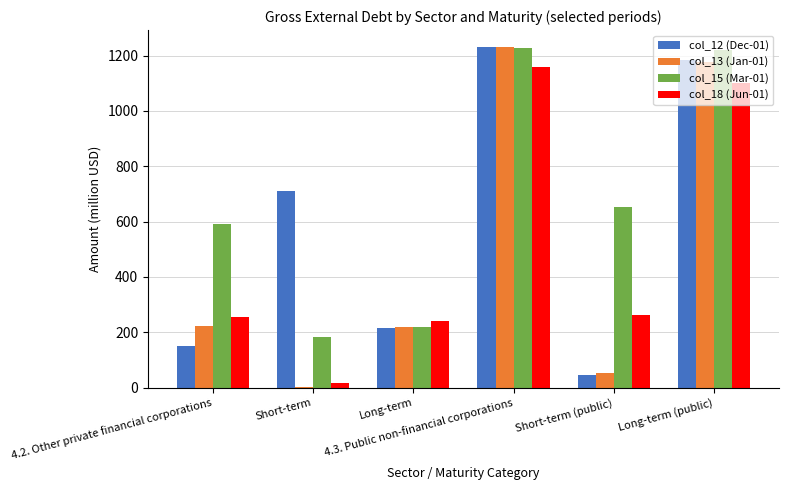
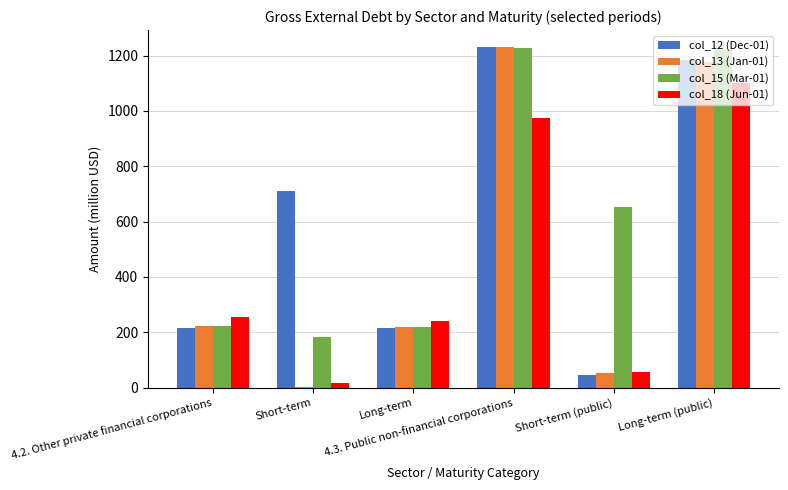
  {
    "col_12 (Dec-01)": {
-     "4.2. Other private financial corporations": 150,
+     "4.2. Other private financial corporations": 210,
      "Short-term": 710,
      "Long-term": 210,
      "4.3. Public non-financial corporations": 1230,
      "Short-term (public)": 50
    },
    "col_13 (Jan-01)": {
      "4.2. Other private financial corporations": 220,
      "Long-term": 220,
      "4.3. Public non-financial corporations": 1230,
      "Short-term (public)": 50
    },
    "col_15 (Mar-01)": {
-     "4.2. Other private financial corporations": 590,
+     "4.2. Other private financial corporations": 220,
      "Short-term": 180,
      "Long-term": 220,
      "4.3. Public non-financial corporations": 1230,
      "Short-term (public)": 650
    },
    "col_18 (Jun-01)": {
      "4.2. Other private financial corporations": 250,
      "Short-term": 20,
      "Long-term": 240,
-     "4.3. Public non-financial corporations": 1160,
-     "Short-term (public)": 260
+     "4.3. Public non-financial corporations": 980,
+     "Short-term (public)": 60
    }
  }
